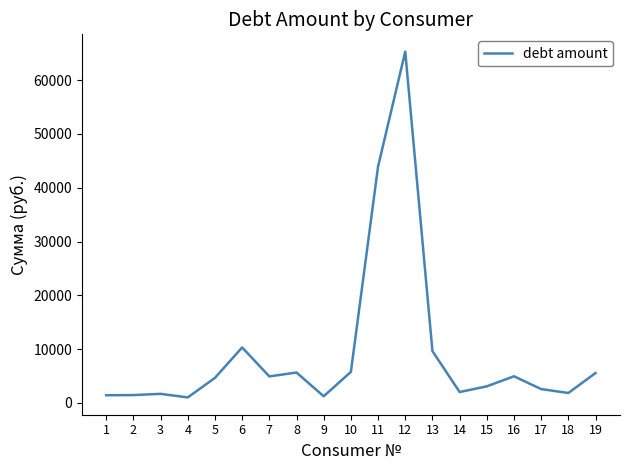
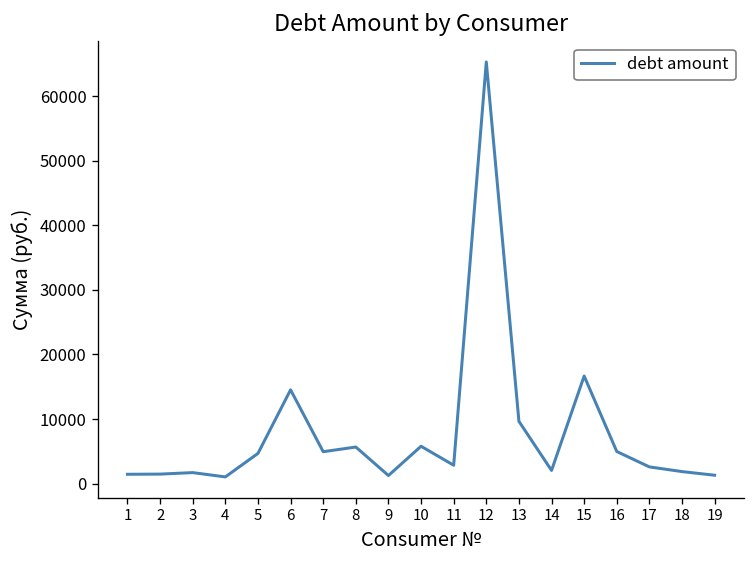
  {
    "1": 1000,
    "2": 1000,
    "3": 2000,
    "4": 1000,
    "5": 5000,
-   "6": 10000,
+   "6": 15000,
    "7": 5000,
    "8": 6000,
    "9": 1000,
    "10": 6000,
-   "11": 44000,
+   "11": 3000,
    "12": 65000,
    "13": 10000,
    "14": 2000,
-   "15": 3000,
+   "15": 17000,
    "16": 5000,
    "17": 3000,
    "18": 2000,
-   "19": 6000
+   "19": 1000
  }
